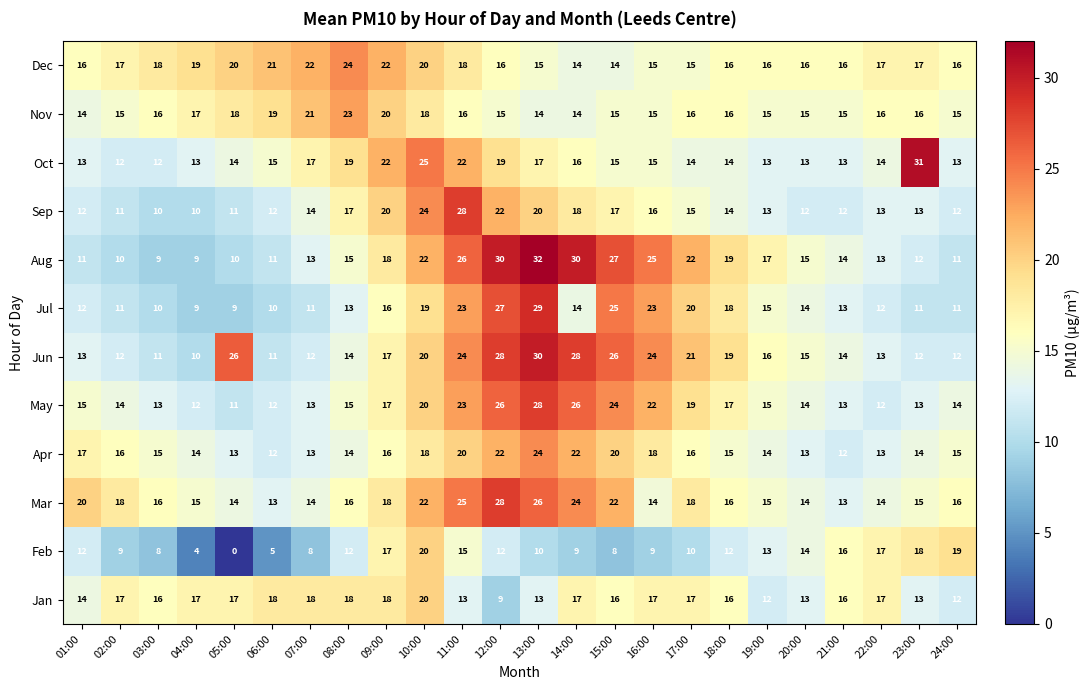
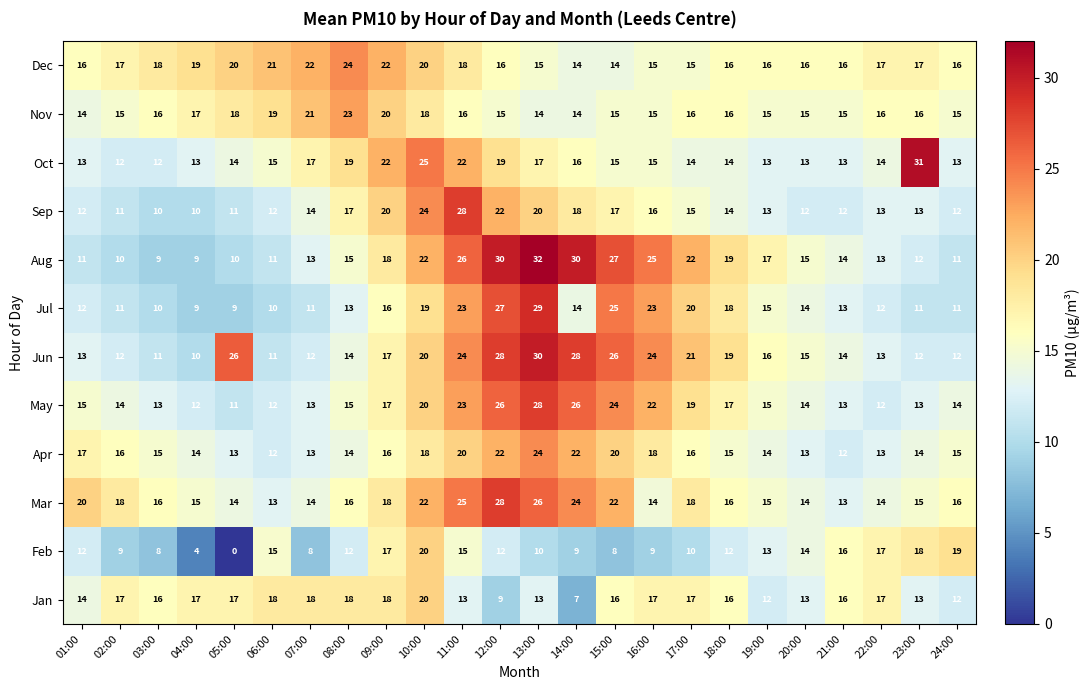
  {
    "Feb": {
      "02:00": 9,
      "03:00": 8,
      "04:00": 4,
      "05:00": 0,
-     "06:00": 5,
+     "06:00": 15,
      "07:00": 8,
      "09:00": 17,
      "10:00": 20,
      "11:00": 15,
      "13:00": 10,
      "14:00": 9,
      "15:00": 8,
      "16:00": 9,
      "17:00": 10,
      "19:00": 13,
      "20:00": 14,
      "21:00": 16,
      "22:00": 17,
      "23:00": 18,
      "24:00": 19
    },
    "Jan": {
      "01:00": 14,
      "02:00": 17,
      "03:00": 16,
      "04:00": 17,
      "05:00": 17,
      "06:00": 18,
      "07:00": 18,
      "08:00": 18,
      "09:00": 18,
      "10:00": 20,
      "11:00": 13,
      "12:00": 9,
      "13:00": 13,
-     "14:00": 17,
+     "14:00": 7,
      "15:00": 16,
      "16:00": 17,
      "17:00": 17,
      "18:00": 16,
      "20:00": 13,
      "21:00": 16,
      "22:00": 17,
      "23:00": 13
    }
  }
